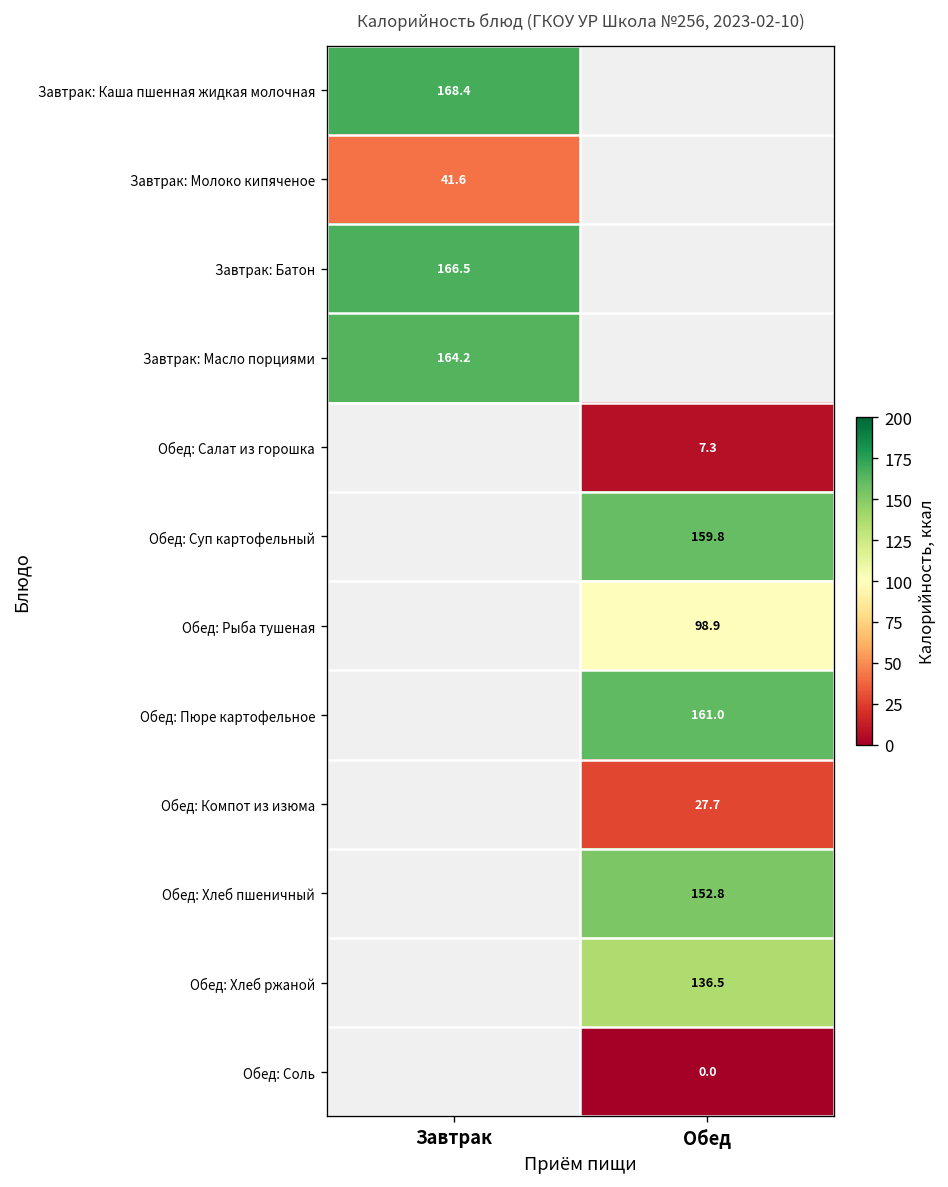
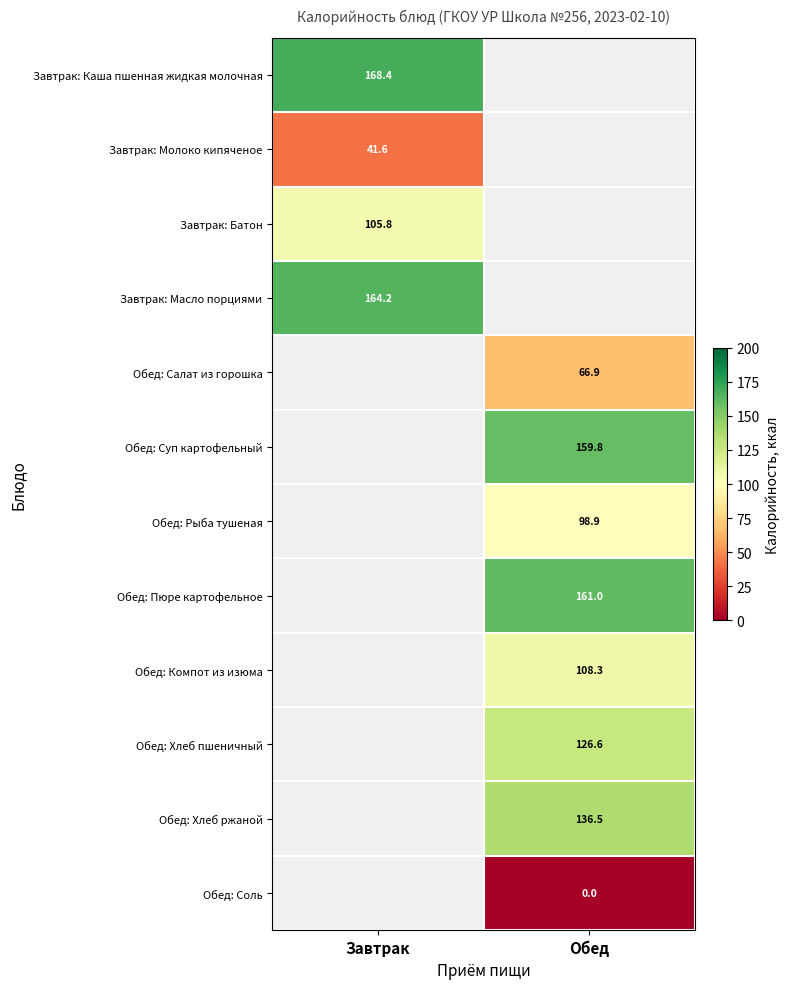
  {
    "Завтрак: Каша пшенная жидкая молочная": {
      "Завтрак": 168.4
    },
    "Завтрак: Молоко кипяченое": {
      "Завтрак": 41.6
    },
    "Завтрак: Батон": {
-     "Завтрак": 166.5
+     "Завтрак": 105.8
    },
    "Завтрак: Масло порциями": {
      "Завтрак": 164.2
    },
    "Обед: Салат из горошка": {
-     "Обед": 7.3
+     "Обед": 66.9
    },
    "Обед: Суп картофельный": {
      "Обед": 159.8
    },
    "Обед: Рыба тушеная": {
      "Обед": 98.9
    },
    "Обед: Пюре картофельное": {
      "Обед": 161.0
    },
    "Обед: Компот из изюма": {
-     "Обед": 27.7
+     "Обед": 108.3
    },
    "Обед: Хлеб пшеничный": {
-     "Обед": 152.8
+     "Обед": 126.6
    },
    "Обед: Хлеб ржаной": {
      "Обед": 136.5
    },
    "Обед: Соль": {
      "Обед": 0.0
    }
  }
